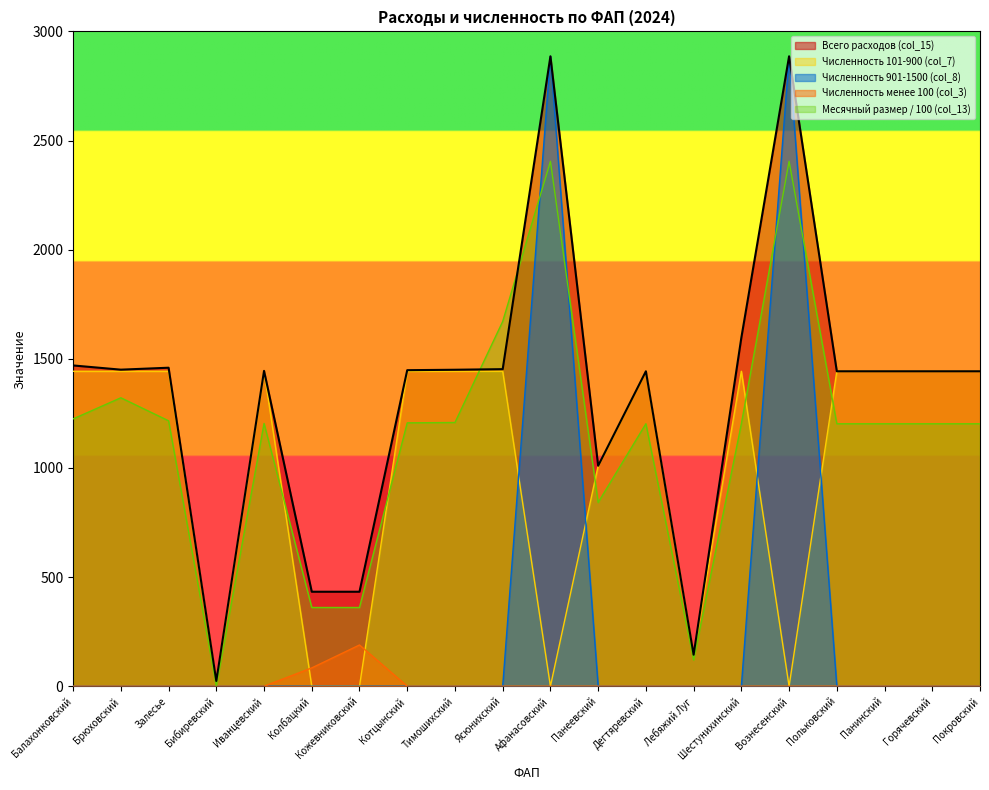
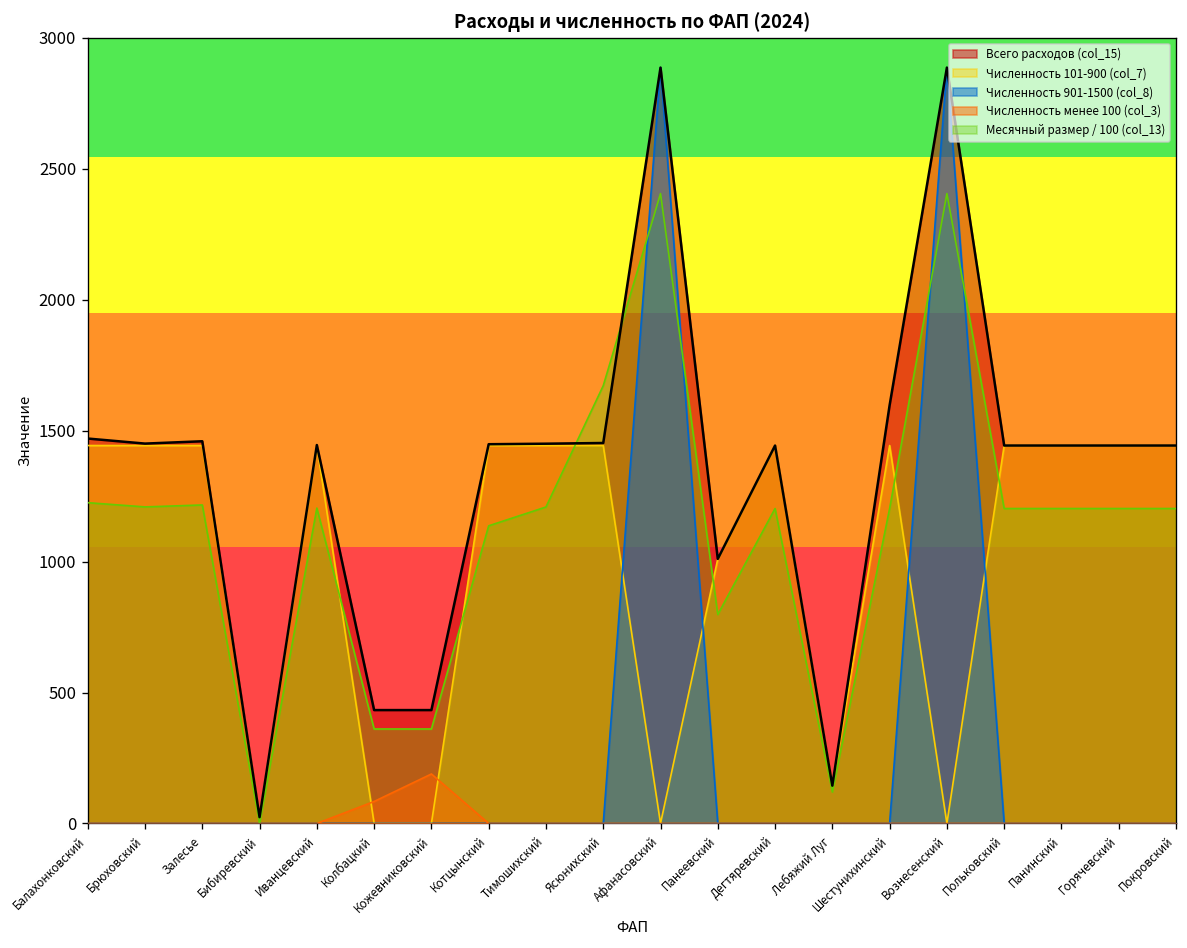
  {
    "Всего расходов (col_15)": {
      "Балахонковский": 1470,
      "Залесье": 1460,
      "Колбацкий": 430,
      "Кожевниковский": 430,
      "Шестунихинский": 1600
    },
    "Численность 101-900 (col_7)": {
      "Балахонковский": 1440,
      "Залесье": 1440,
      "Шестунихинский": 1440
    },
    "Численность менее 100 (col_3)": {
      "Колбацкий": 80,
      "Кожевниковский": 190
    },
    "Месячный размер / 100 (col_13)": {
      "Балахонковский": 1220,
-     "Брюховский": 1320,
+     "Брюховский": 1210,
      "Залесье": 1220,
      "Иванцевский": 1200,
      "Колбацкий": 360,
      "Кожевниковский": 360,
-     "Котцынский": 1210,
+     "Котцынский": 1140,
      "Тимошихский": 1210,
      "Ясюнихский": 1670,
      "Афанасовский": 2400,
-     "Панеевский": 840,
+     "Панеевский": 800,
      "Дегтяревский": 1200,
      "Лебяжий Луг": 120,
      "Шестунихинский": 1200,
      "Вознесенский": 2400,
      "Польковский": 1200,
      "Панинский": 1200,
      "Горячевский": 1200,
      "Покровский": 1200
    }
  }
